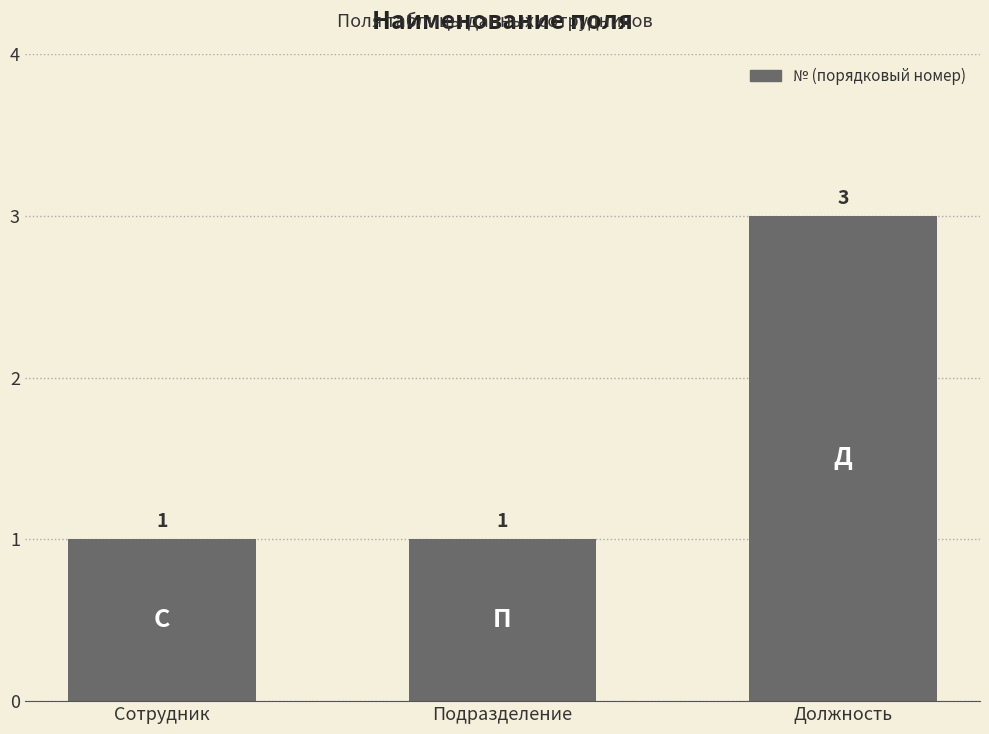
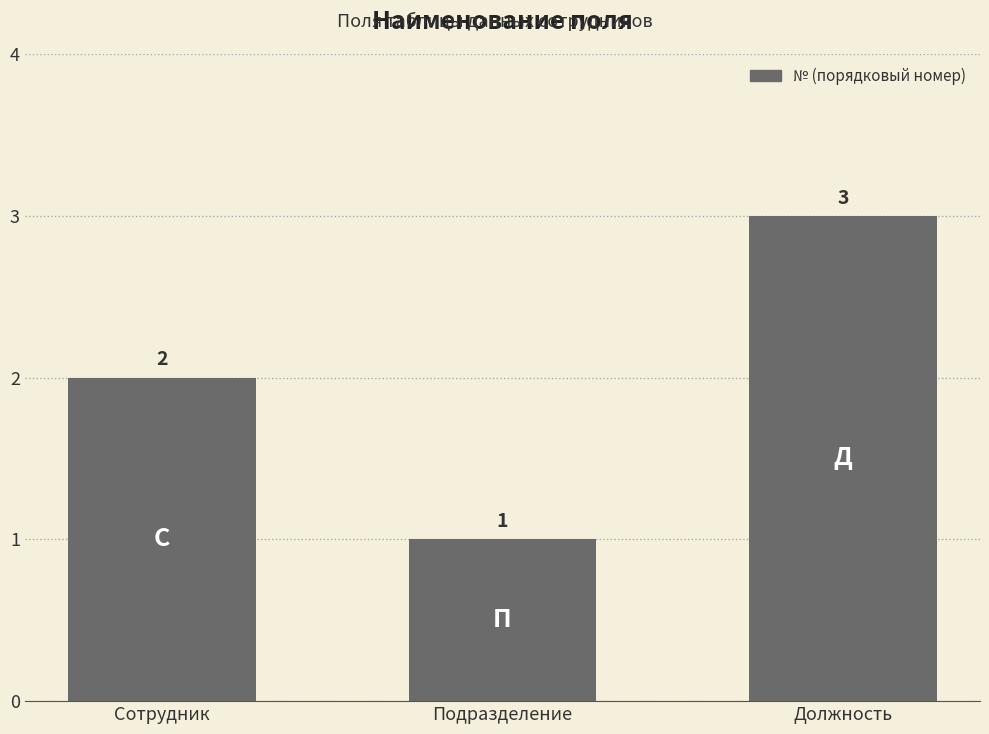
  {
-   "Сотрудник": 1,
+   "Сотрудник": 2,
    "Подразделение": 1,
    "Должность": 3
  }
